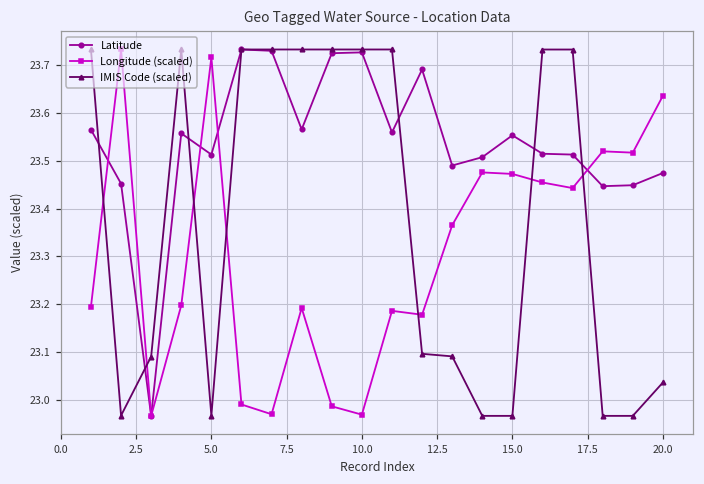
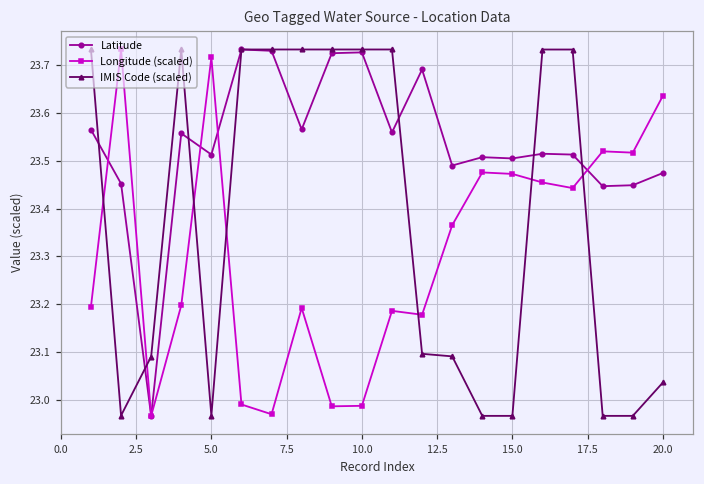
  {
    "Latitude": {
      "5.0": 23.51,
      "10.0": 23.73,
-     "15.0": 23.55,
+     "15.0": 23.50,
      "20.0": 23.47
    },
    "Longitude (scaled)": {
      "5.0": 23.72,
-     "10.0": 22.97,
+     "10.0": 22.99,
      "15.0": 23.47,
      "20.0": 23.64
    },
    "IMIS Code (scaled)": {
      "5.0": 22.97,
      "10.0": 23.73,
      "15.0": 22.97,
      "20.0": 23.04
    }
  }
